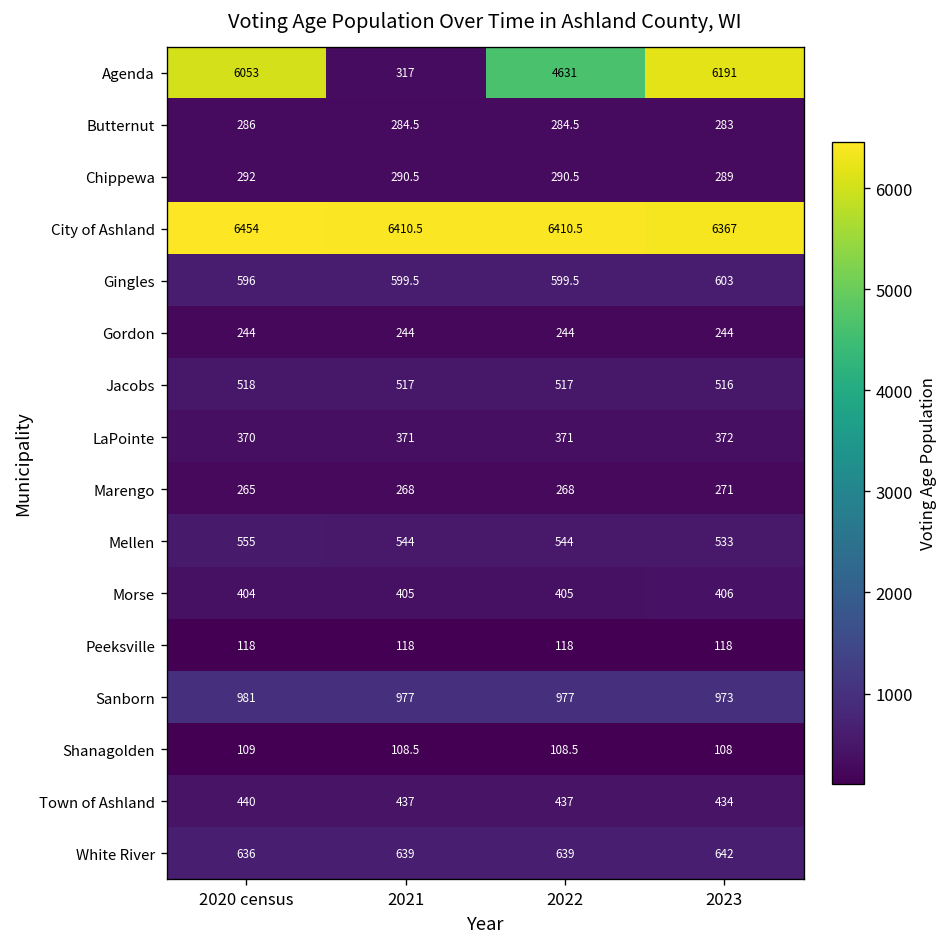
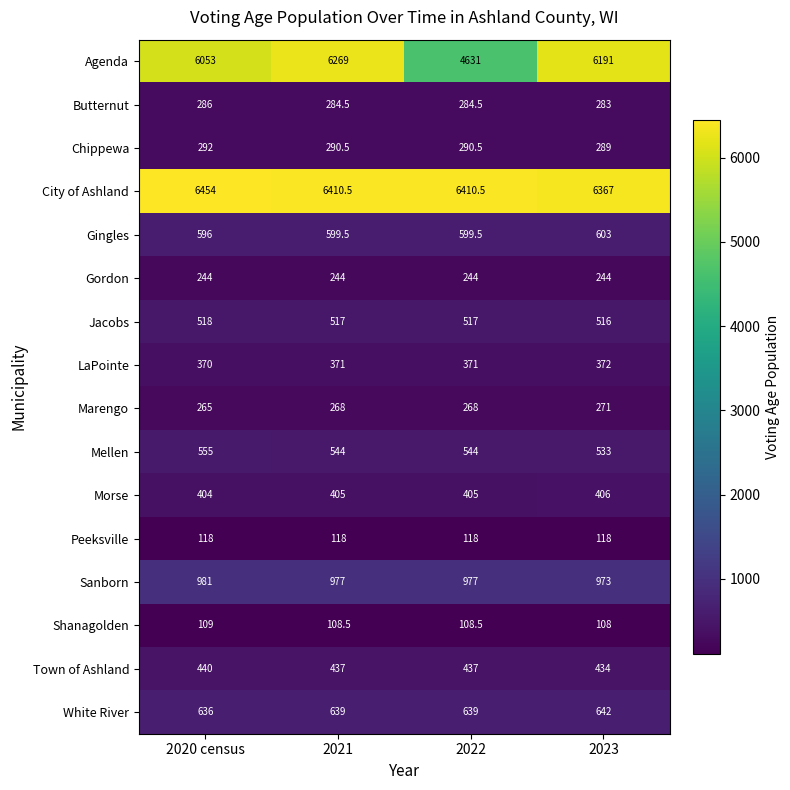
  {
    "Agenda": {
      "2020 census": 6053,
-     "2021": 317,
+     "2021": 6269,
      "2022": 4631,
      "2023": 6191
    },
    "Butternut": {
      "2020 census": 286,
      "2021": 284.5,
      "2022": 284.5,
      "2023": 283
    },
    "Chippewa": {
      "2020 census": 292,
      "2021": 290.5,
      "2022": 290.5,
      "2023": 289
    },
    "City of Ashland": {
      "2020 census": 6454,
      "2021": 6410.5,
      "2022": 6410.5,
      "2023": 6367
    },
    "Gingles": {
      "2020 census": 596,
      "2021": 599.5,
      "2022": 599.5,
      "2023": 603
    },
    "Gordon": {
      "2020 census": 244,
      "2021": 244,
      "2022": 244,
      "2023": 244
    },
    "Jacobs": {
      "2020 census": 518,
      "2021": 517,
      "2022": 517,
      "2023": 516
    },
    "LaPointe": {
      "2020 census": 370,
      "2021": 371,
      "2022": 371,
      "2023": 372
    },
    "Marengo": {
      "2020 census": 265,
      "2021": 268,
      "2022": 268,
      "2023": 271
    },
    "Mellen": {
      "2020 census": 555,
      "2021": 544,
      "2022": 544,
      "2023": 533
    },
    "Morse": {
      "2020 census": 404,
      "2021": 405,
      "2022": 405,
      "2023": 406
    },
    "Peeksville": {
      "2020 census": 118,
      "2021": 118,
      "2022": 118,
      "2023": 118
    },
    "Sanborn": {
      "2020 census": 981,
      "2021": 977,
      "2022": 977,
      "2023": 973
    },
    "Shanagolden": {
      "2020 census": 109,
      "2021": 108.5,
      "2022": 108.5,
      "2023": 108
    },
    "Town of Ashland": {
      "2020 census": 440,
      "2021": 437,
      "2022": 437,
      "2023": 434
    },
    "White River": {
      "2020 census": 636,
      "2021": 639,
      "2022": 639,
      "2023": 642
    }
  }
